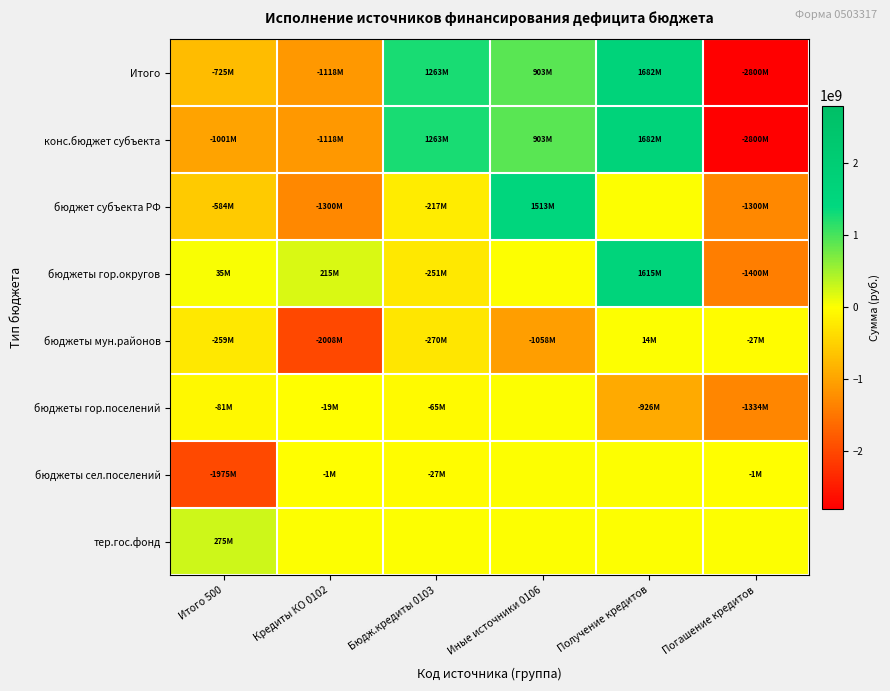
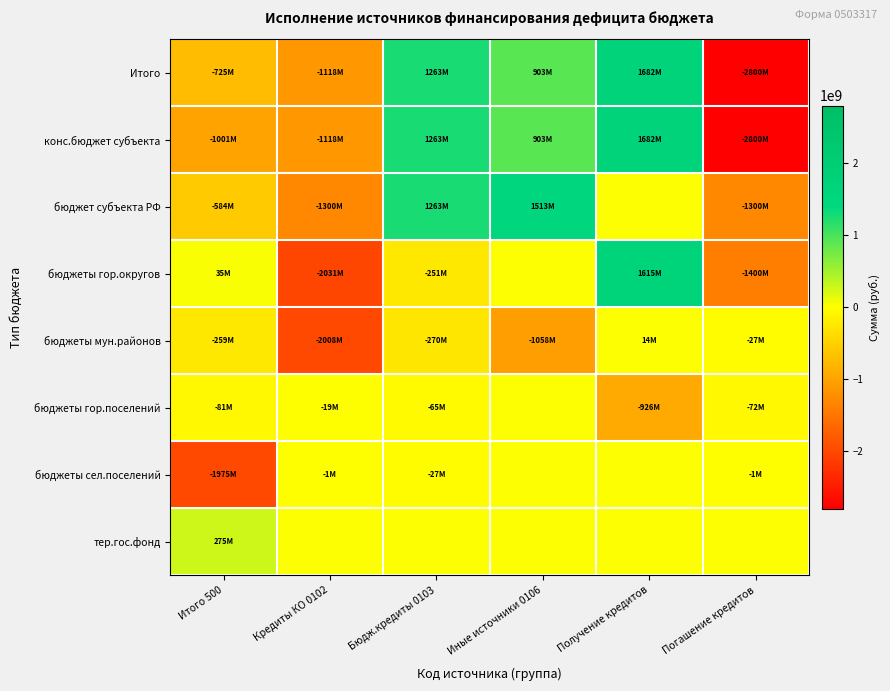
  {
    "Итого": {
      "Итого 500": "-725M",
      "Кредиты КО 0102": "-1118M",
      "Бюдж.кредиты 0103": "1263M",
      "Иные источники 0106": "903M",
      "Получение кредитов": "1682M",
      "Погашение кредитов": "-2800M"
    },
    "конс.бюджет субъекта": {
      "Итого 500": "-1001M",
      "Кредиты КО 0102": "-1118M",
      "Бюдж.кредиты 0103": "1263M",
      "Иные источники 0106": "903M",
      "Получение кредитов": "1682M",
      "Погашение кредитов": "-2800M"
    },
    "бюджет субъекта РФ": {
      "Итого 500": "-584M",
      "Кредиты КО 0102": "-1300M",
-     "Бюдж.кредиты 0103": "-217M",
+     "Бюдж.кредиты 0103": "1263M",
      "Иные источники 0106": "1513M",
      "Погашение кредитов": "-1300M"
    },
    "бюджеты гор.округов": {
      "Итого 500": "35M",
-     "Кредиты КО 0102": "215M",
+     "Кредиты КО 0102": "-2031M",
      "Бюдж.кредиты 0103": "-251M",
      "Получение кредитов": "1615M",
      "Погашение кредитов": "-1400M"
    },
    "бюджеты мун.районов": {
      "Итого 500": "-259M",
      "Кредиты КО 0102": "-2008M",
      "Бюдж.кредиты 0103": "-270M",
      "Иные источники 0106": "-1058M",
      "Получение кредитов": "14M",
      "Погашение кредитов": "-27M"
    },
    "бюджеты гор.поселений": {
      "Итого 500": "-81M",
      "Кредиты КО 0102": "-19M",
      "Бюдж.кредиты 0103": "-65M",
      "Получение кредитов": "-926M",
-     "Погашение кредитов": "-1334M"
+     "Погашение кредитов": "-72M"
    },
    "бюджеты сел.поселений": {
      "Итого 500": "-1975M",
      "Кредиты КО 0102": "-1M",
      "Бюдж.кредиты 0103": "-27M",
      "Погашение кредитов": "-1M"
    },
    "тер.гос.фонд": {
      "Итого 500": "275M"
    }
  }
